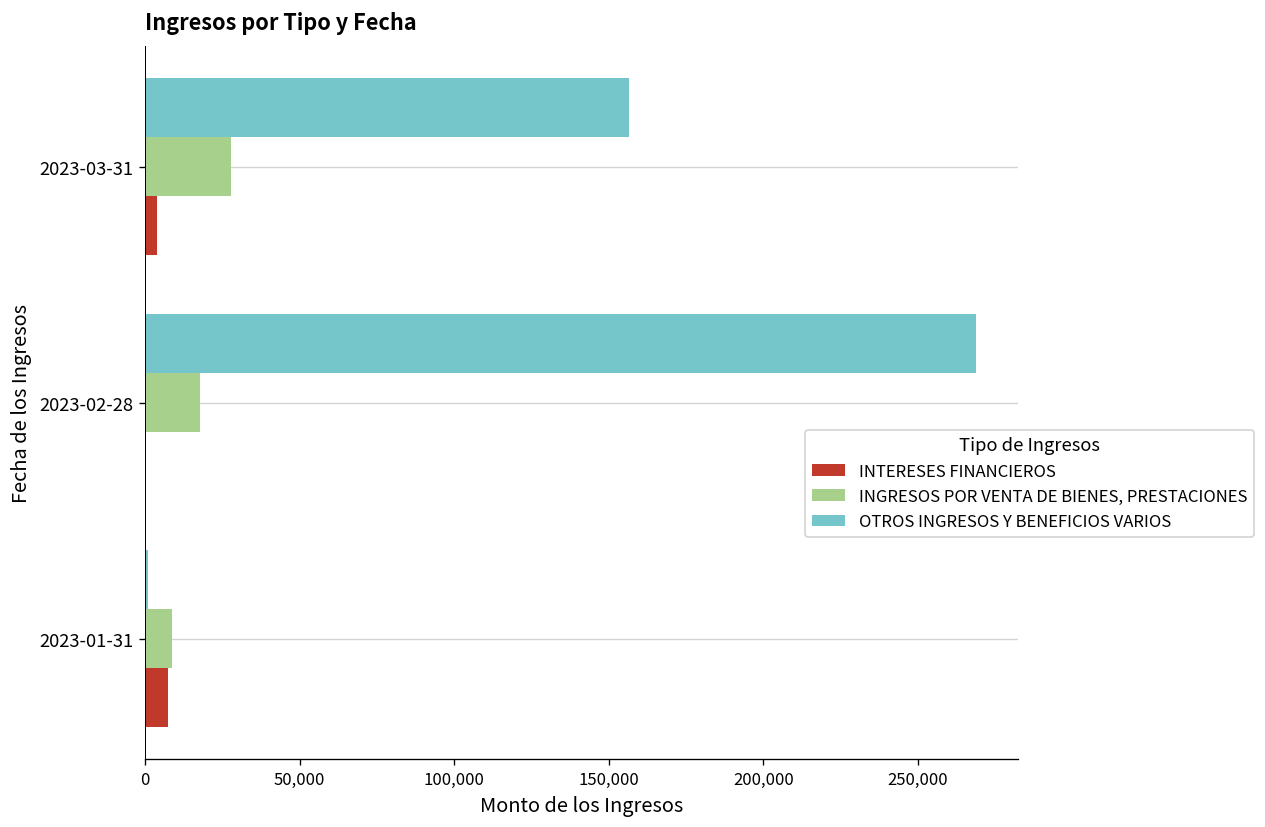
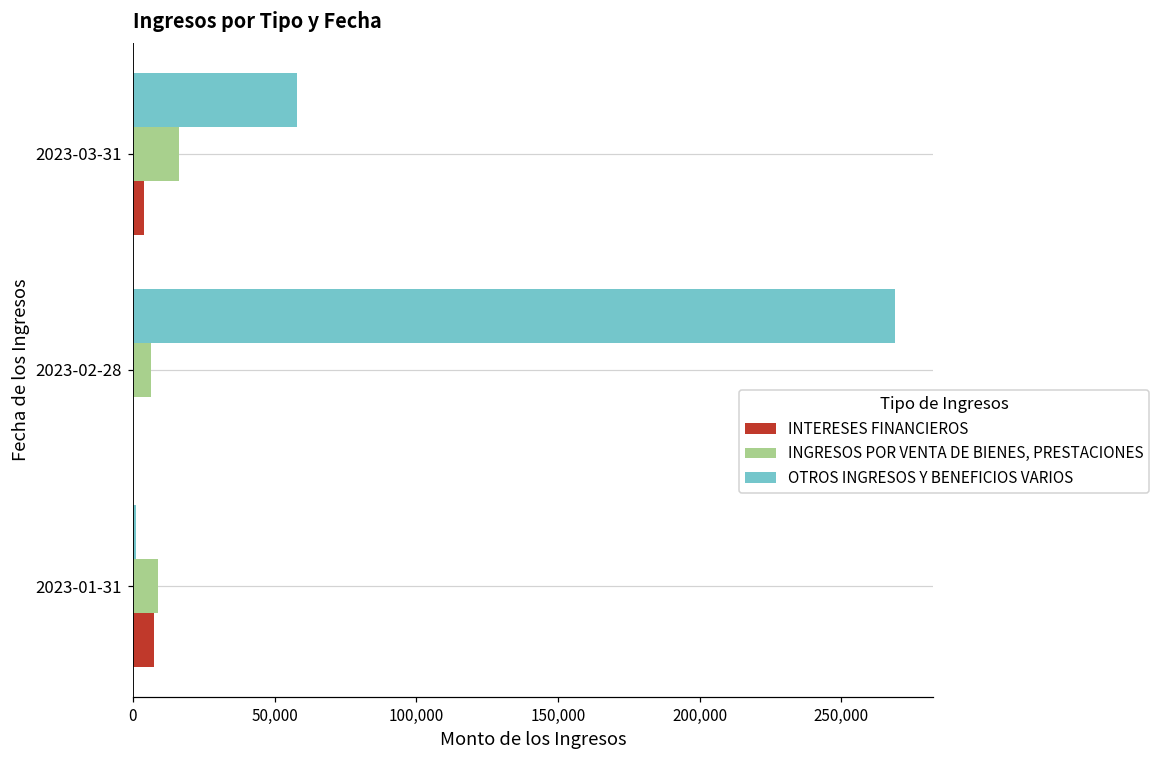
  {
    "INTERESES FINANCIEROS": {
      "2023-03-31": "4,000",
      "2023-01-31": "8,000"
    },
    "INGRESOS POR VENTA DE BIENES, PRESTACIONES": {
-     "2023-03-31": "28,000",
-     "2023-02-28": "18,000",
+     "2023-03-31": "16,000",
+     "2023-02-28": "7,000",
      "2023-01-31": "9,000"
    },
    "OTROS INGRESOS Y BENEFICIOS VARIOS": {
-     "2023-03-31": "157,000",
+     "2023-03-31": "58,000",
      "2023-02-28": "269,000",
      "2023-01-31": "1,000"
    }
  }
